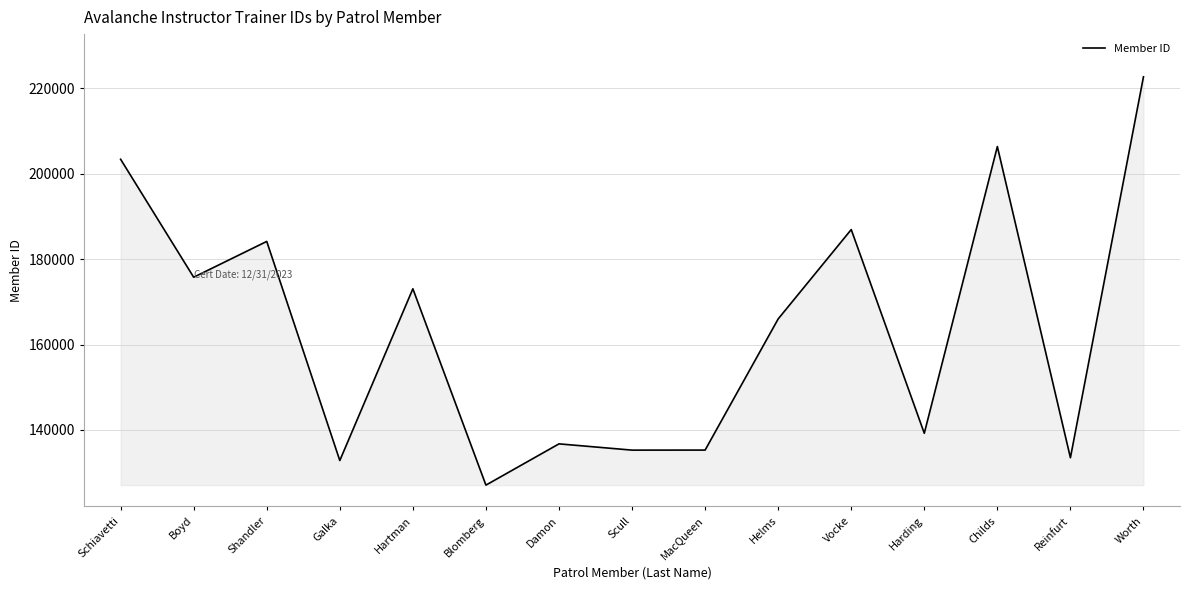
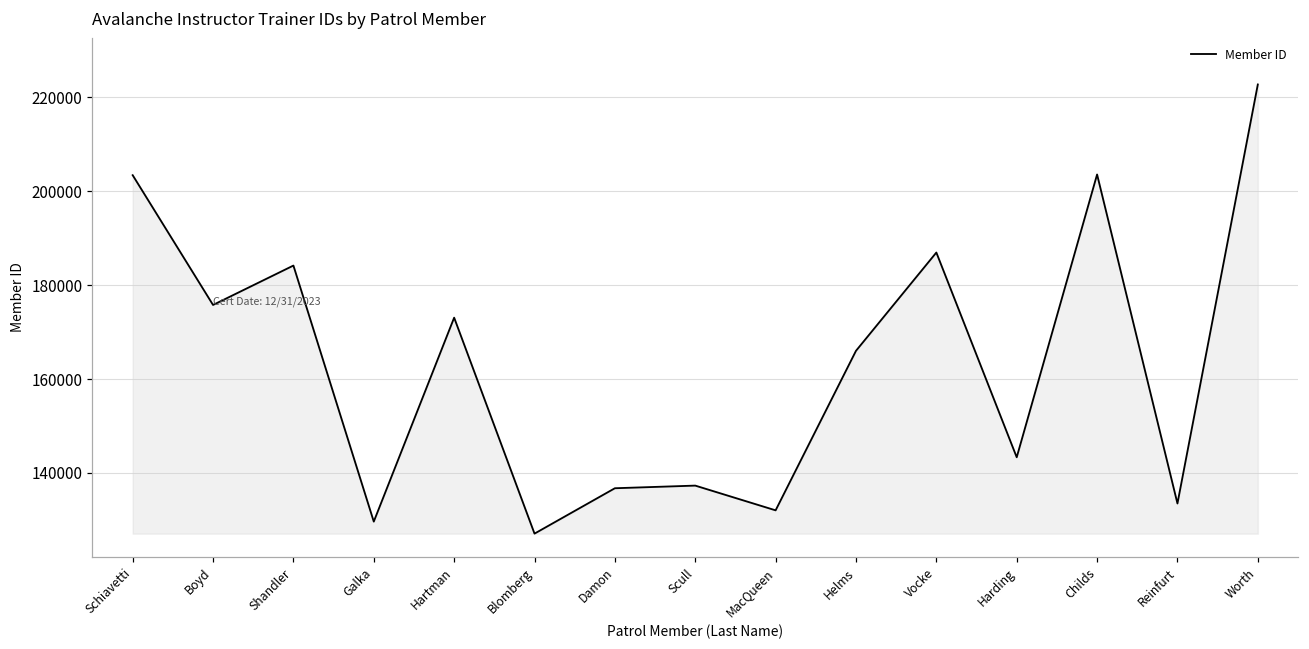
  {
    "Schiavetti": 203000,
    "Shandler": 184000,
-   "Galka": 133000,
+   "Galka": 130000,
    "Hartman": 173000,
    "Blomberg": 127000,
    "Damon": 137000,
-   "Scull": 135000,
-   "MacQueen": 135000,
+   "Scull": 137000,
+   "MacQueen": 132000,
    "Helms": 166000,
    "Vocke": 187000,
-   "Harding": 139000,
-   "Childs": 206000,
+   "Harding": 143000,
+   "Childs": 204000,
    "Reinfurt": 133000,
    "Worth": 223000
  }
